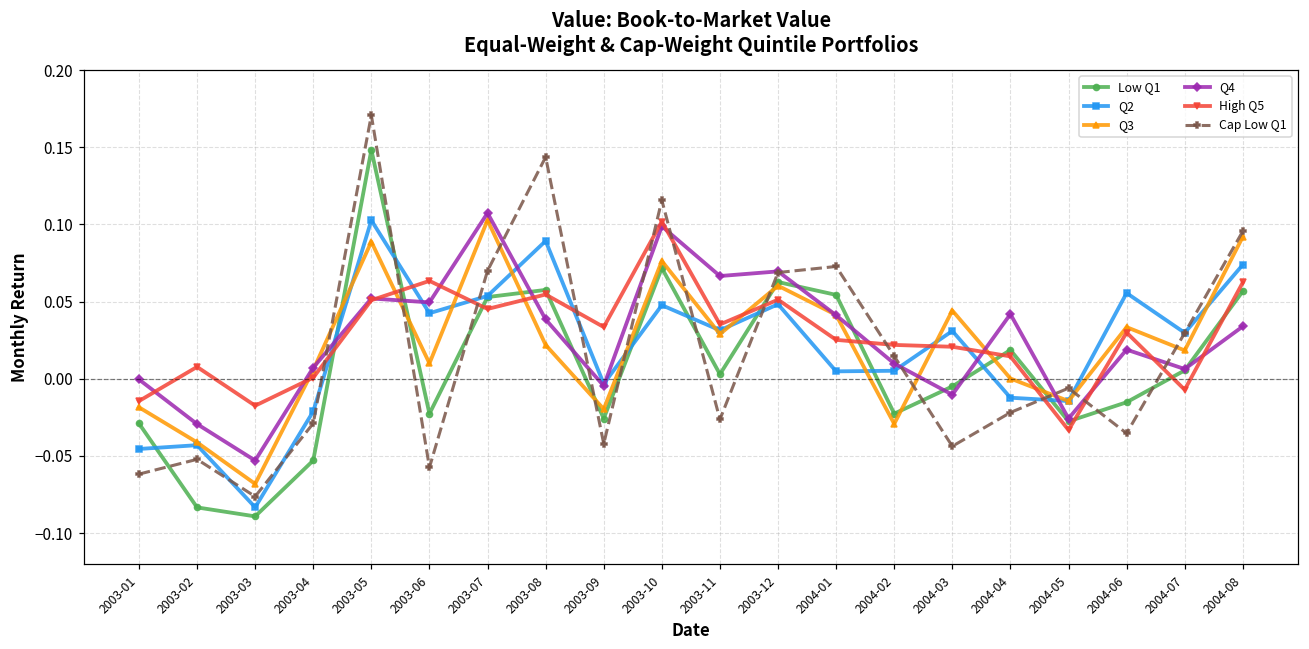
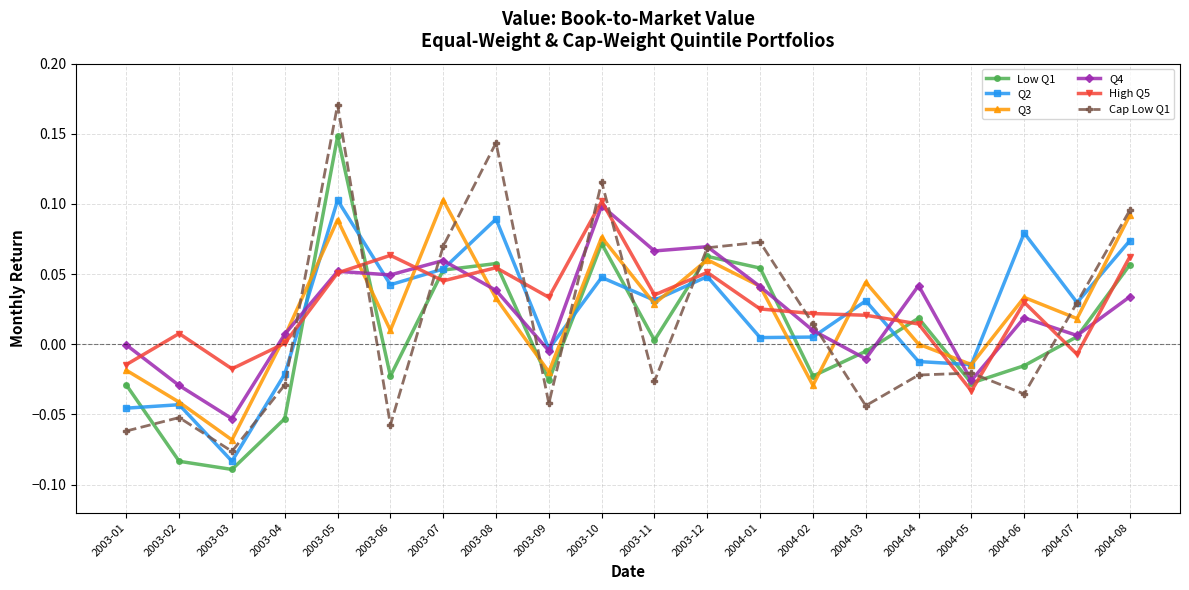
  {
    "Low Q1": {
      "2003-01": -0.029,
      "2003-02": -0.083,
      "2003-03": -0.089,
      "2003-04": -0.053,
      "2003-05": 0.148,
      "2003-06": -0.023,
      "2003-08": 0.058,
      "2003-09": -0.026,
      "2003-10": 0.072,
      "2003-11": 0.003,
      "2003-12": 0.063,
      "2004-01": 0.054,
      "2004-02": -0.023,
      "2004-03": -0.005,
      "2004-04": 0.019,
      "2004-06": -0.015,
      "2004-08": 0.057
    },
    "Q2": {
      "2003-01": -0.046,
      "2003-03": -0.083,
      "2003-04": -0.021,
      "2003-05": 0.103,
      "2003-06": 0.042,
      "2003-08": 0.089,
      "2003-10": 0.048,
      "2003-11": 0.031,
      "2003-12": 0.048,
      "2004-01": 0.005,
      "2004-02": 0.005,
      "2004-03": 0.031,
      "2004-04": -0.012,
-     "2004-06": 0.056,
+     "2004-06": 0.079,
      "2004-08": 0.074
    },
    "Q3": {
      "2003-01": -0.019,
      "2003-03": -0.068,
      "2003-05": 0.089,
      "2003-06": 0.010,
      "2003-07": 0.103,
-     "2003-08": 0.022,
+     "2003-08": 0.033,
      "2003-09": -0.020,
      "2003-10": 0.076,
      "2003-11": 0.029,
      "2003-12": 0.060,
      "2004-02": -0.029,
      "2004-03": 0.044,
      "2004-04": 0.000,
      "2004-06": 0.033,
      "2004-07": 0.018,
      "2004-08": 0.092
    },
    "Q4": {
      "2003-01": 0.000,
      "2003-02": -0.029,
      "2003-03": -0.053,
      "2003-06": 0.049,
-     "2003-07": 0.107,
+     "2003-07": 0.060,
      "2003-08": 0.038,
      "2003-10": 0.099,
      "2003-11": 0.067,
      "2004-02": 0.010,
      "2004-03": -0.010,
      "2004-04": 0.042,
      "2004-06": 0.019,
      "2004-08": 0.034
    },
    "High Q5": {
      "2003-01": -0.014,
      "2003-02": 0.008,
      "2003-03": -0.017,
      "2003-04": 0.001,
      "2003-06": 0.063,
      "2003-07": 0.045,
      "2003-08": 0.055,
      "2003-09": 0.033,
      "2003-10": 0.102,
      "2003-11": 0.035,
      "2003-12": 0.051,
      "2004-01": 0.025,
      "2004-02": 0.022,
      "2004-03": 0.021,
      "2004-04": 0.014,
      "2004-05": -0.033,
      "2004-06": 0.030,
      "2004-07": -0.007,
      "2004-08": 0.062
    },
    "Cap Low Q1": {
      "2003-01": -0.062,
      "2003-02": -0.052,
      "2003-03": -0.076,
      "2003-04": -0.029,
      "2003-05": 0.171,
      "2003-06": -0.057,
      "2003-07": 0.070,
      "2003-08": 0.144,
      "2003-09": -0.042,
      "2003-10": 0.116,
      "2003-11": -0.026,
      "2004-01": 0.073,
      "2004-02": 0.015,
      "2004-03": -0.044,
      "2004-04": -0.022,
-     "2004-05": -0.006,
+     "2004-05": -0.021,
      "2004-06": -0.035,
      "2004-08": 0.096
    }
  }
